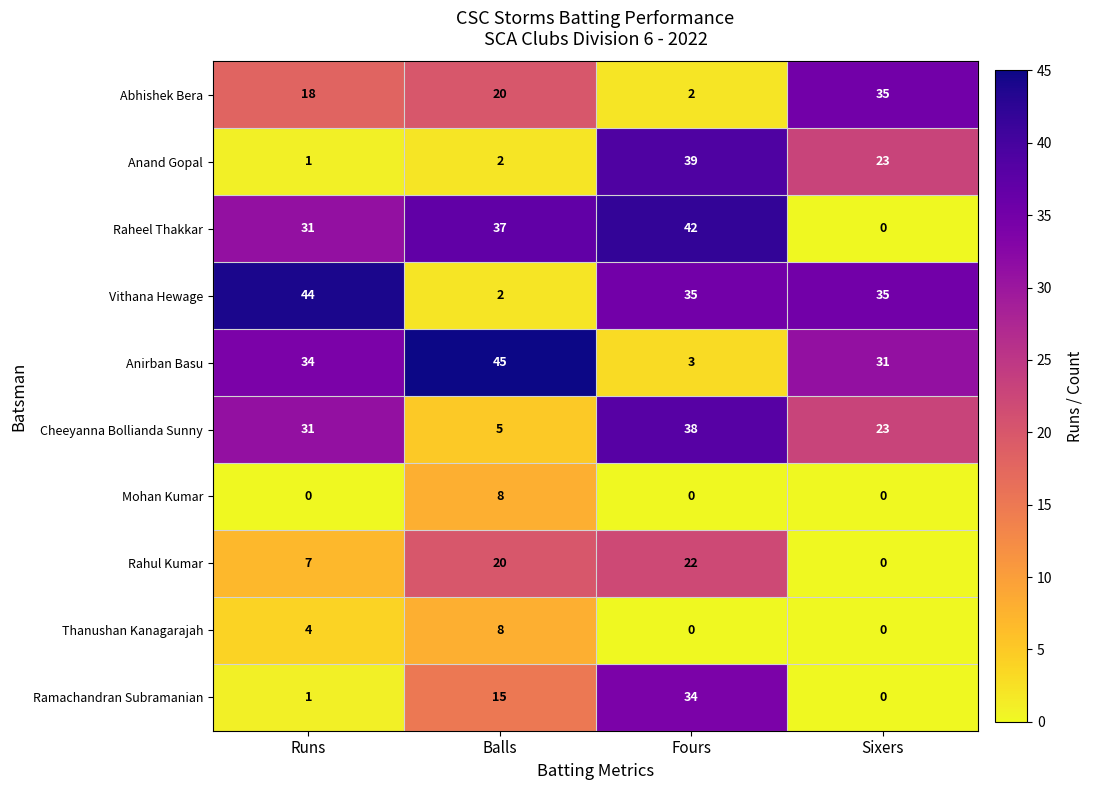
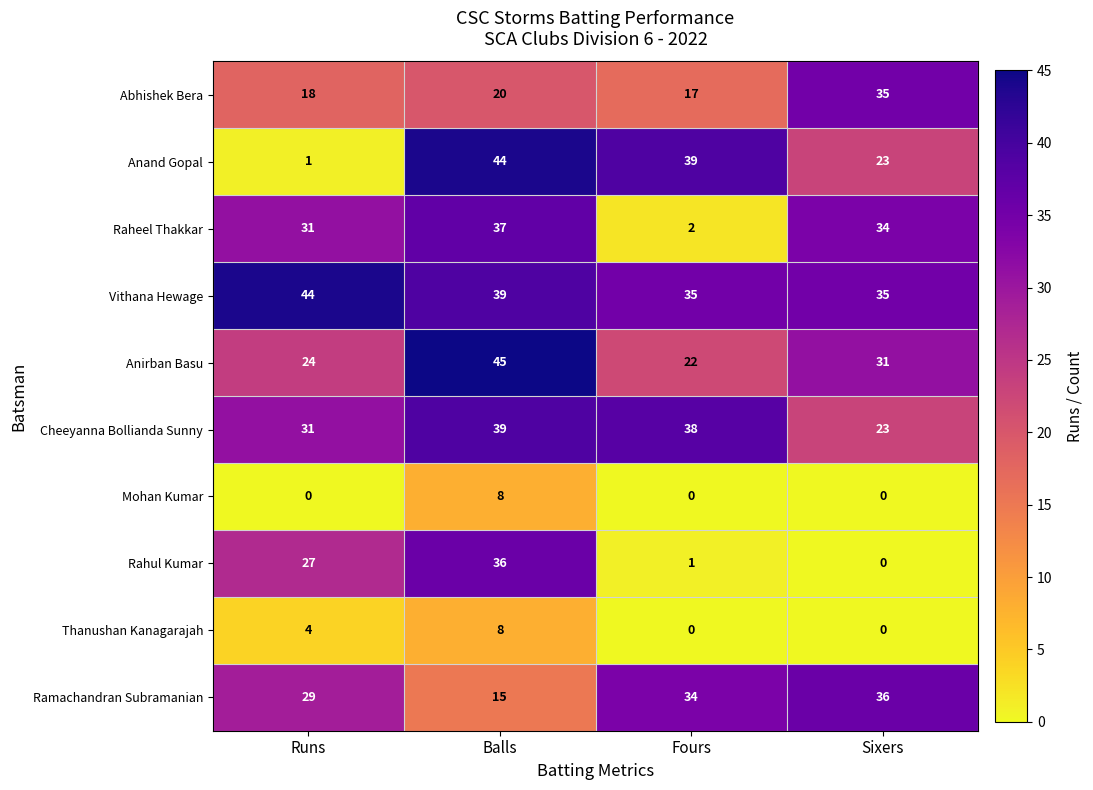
  {
    "Abhishek Bera": {
      "Runs": 18,
      "Balls": 20,
-     "Fours": 2,
+     "Fours": 17,
      "Sixers": 35
    },
    "Anand Gopal": {
      "Runs": 1,
-     "Balls": 2,
+     "Balls": 44,
      "Fours": 39,
      "Sixers": 23
    },
    "Raheel Thakkar": {
      "Runs": 31,
      "Balls": 37,
-     "Fours": 42,
-     "Sixers": 0
+     "Fours": 2,
+     "Sixers": 34
    },
    "Vithana Hewage": {
      "Runs": 44,
-     "Balls": 2,
+     "Balls": 39,
      "Fours": 35,
      "Sixers": 35
    },
    "Anirban Basu": {
-     "Runs": 34,
+     "Runs": 24,
      "Balls": 45,
-     "Fours": 3,
+     "Fours": 22,
      "Sixers": 31
    },
    "Cheeyanna Bollianda Sunny": {
      "Runs": 31,
-     "Balls": 5,
+     "Balls": 39,
      "Fours": 38,
      "Sixers": 23
    },
    "Mohan Kumar": {
      "Runs": 0,
      "Balls": 8,
      "Fours": 0,
      "Sixers": 0
    },
    "Rahul Kumar": {
-     "Runs": 7,
-     "Balls": 20,
-     "Fours": 22,
+     "Runs": 27,
+     "Balls": 36,
+     "Fours": 1,
      "Sixers": 0
    },
    "Thanushan Kanagarajah": {
      "Runs": 4,
      "Balls": 8,
      "Fours": 0,
      "Sixers": 0
    },
    "Ramachandran Subramanian": {
-     "Runs": 1,
+     "Runs": 29,
      "Balls": 15,
      "Fours": 34,
-     "Sixers": 0
+     "Sixers": 36
    }
  }
